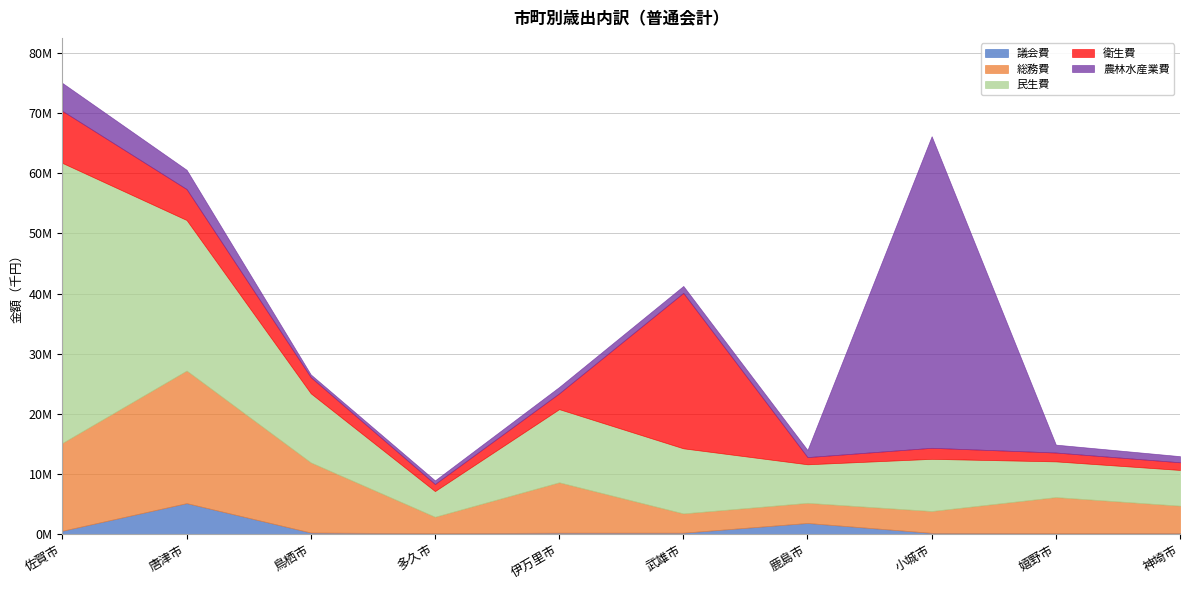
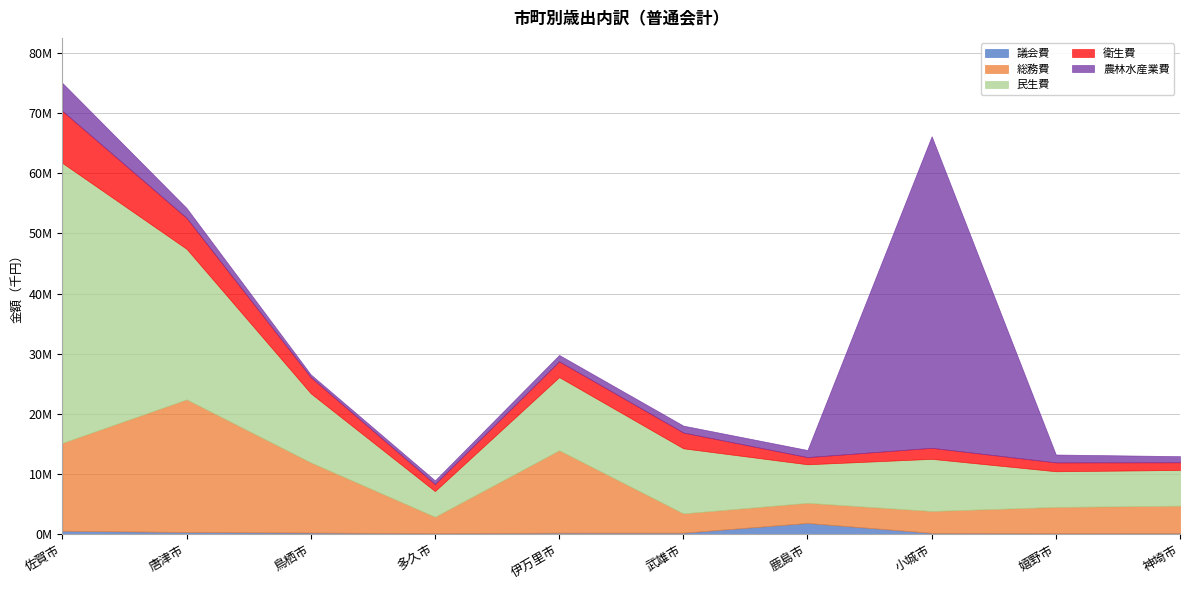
  {
    "議会費": {
      "佐賀市": 1000000,
-     "唐津市": 5000000,
+     "唐津市": 0,
      "鹿島市": 2000000
    },
    "総務費": {
      "佐賀市": 15000000,
      "唐津市": 22000000,
      "鳥栖市": 12000000,
      "多久市": 3000000,
-     "伊万里市": 8000000,
+     "伊万里市": 14000000,
      "武雄市": 3000000,
      "鹿島市": 3000000,
      "小城市": 4000000,
-     "嬉野市": 6000000,
+     "嬉野市": 4000000,
      "神埼市": 5000000
    },
    "民生費": {
      "佐賀市": 47000000,
      "唐津市": 25000000,
      "鳥栖市": 11000000,
      "多久市": 4000000,
      "伊万里市": 12000000,
      "武雄市": 11000000,
      "鹿島市": 6000000,
      "小城市": 9000000,
      "嬉野市": 6000000,
      "神埼市": 6000000
    },
    "衛生費": {
      "佐賀市": 9000000,
      "唐津市": 5000000,
      "鳥栖市": 3000000,
      "多久市": 1000000,
      "伊万里市": 3000000,
-     "武雄市": 26000000,
+     "武雄市": 3000000,
      "鹿島市": 1000000,
      "小城市": 2000000,
      "嬉野市": 1000000,
      "神埼市": 1000000
    },
    "農林水産業費": {
      "佐賀市": 5000000,
-     "唐津市": 3000000,
+     "唐津市": 2000000,
      "鳥栖市": 0,
      "多久市": 1000000,
      "伊万里市": 1000000,
      "武雄市": 1000000,
      "鹿島市": 1000000,
      "小城市": 52000000,
      "嬉野市": 1000000,
      "神埼市": 1000000
    }
  }
